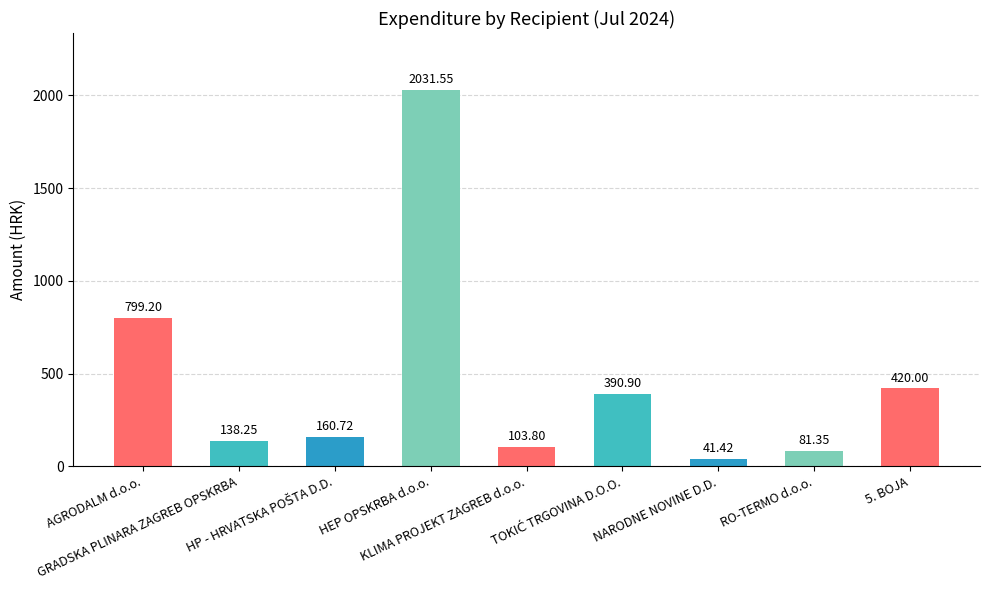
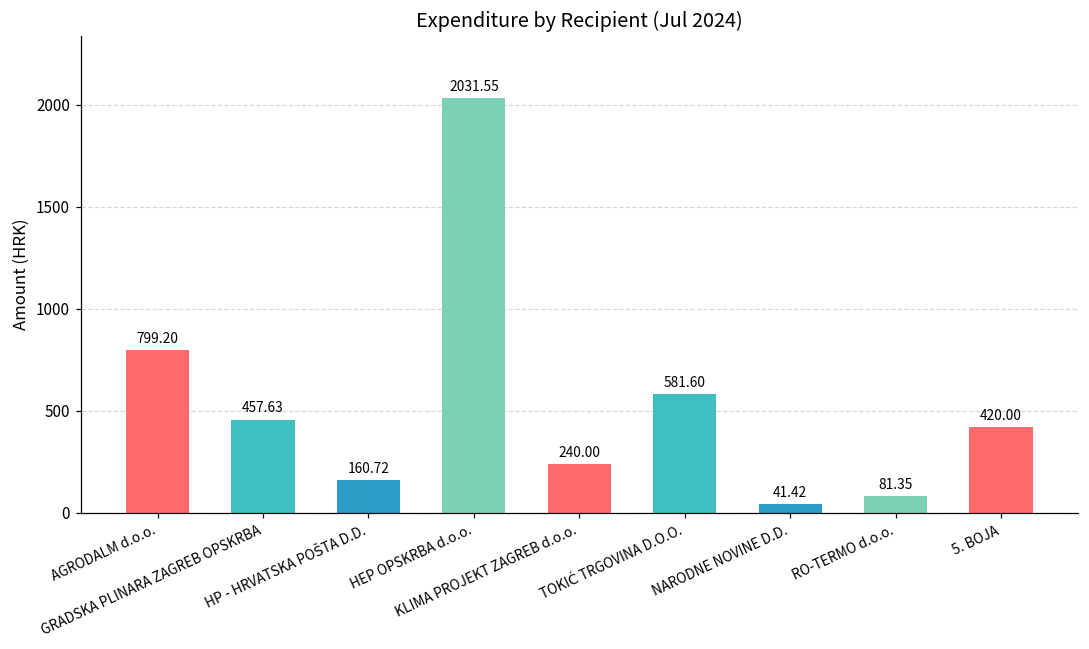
  {
    "AGRODALM d.o.o.": 799.20,
-   "GRADSKA PLINARA ZAGREB OPSKRBA": 138.25,
+   "GRADSKA PLINARA ZAGREB OPSKRBA": 457.63,
    "HP - HRVATSKA POŠTA D.D.": 160.72,
    "HEP OPSKRBA d.o.o.": 2031.55,
-   "KLIMA PROJEKT ZAGREB d.o.o.": 103.80,
-   "TOKIĆ TRGOVINA D.O.O.": 390.90,
+   "KLIMA PROJEKT ZAGREB d.o.o.": 240.00,
+   "TOKIĆ TRGOVINA D.O.O.": 581.60,
    "NARODNE NOVINE D.D.": 41.42,
    "RO-TERMO d.o.o.": 81.35,
    "5. BOJA": 420.00
  }
